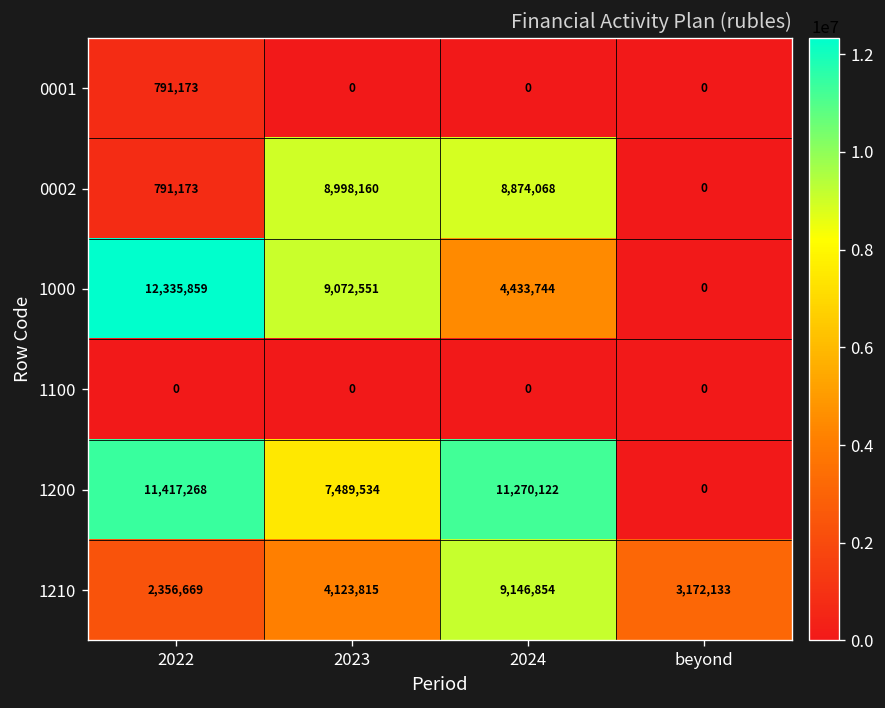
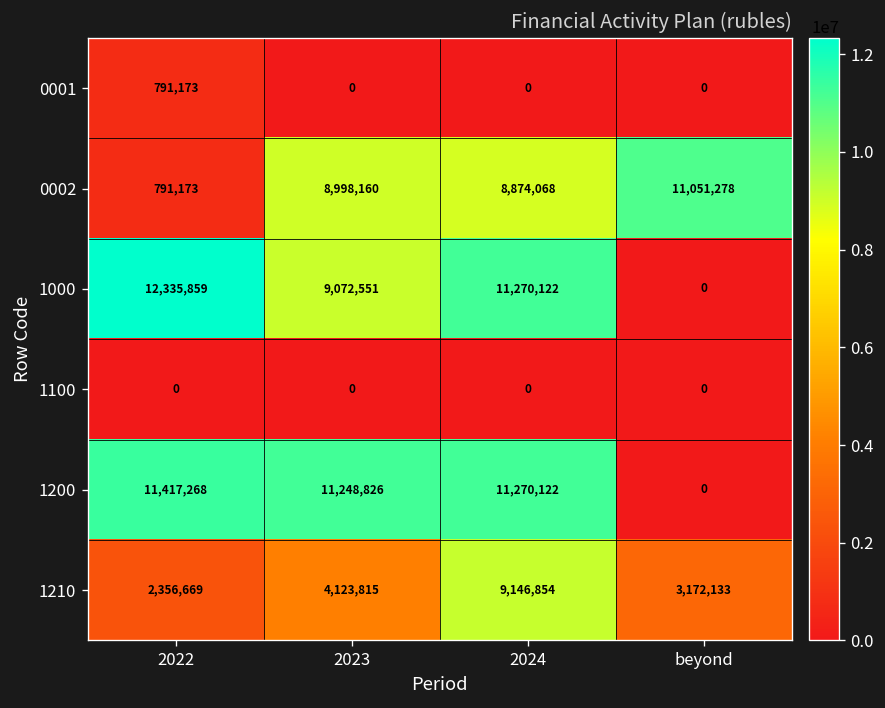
  {
    "0001": {
      "2022": "791,173",
      "2023": "0",
      "2024": "0",
      "beyond": "0"
    },
    "0002": {
      "2022": "791,173",
      "2023": "8,998,160",
      "2024": "8,874,068",
-     "beyond": "0"
+     "beyond": "11,051,278"
    },
    "1000": {
      "2022": "12,335,859",
      "2023": "9,072,551",
-     "2024": "4,433,744",
+     "2024": "11,270,122",
      "beyond": "0"
    },
    "1100": {
      "2022": "0",
      "2023": "0",
      "2024": "0",
      "beyond": "0"
    },
    "1200": {
      "2022": "11,417,268",
-     "2023": "7,489,534",
+     "2023": "11,248,826",
      "2024": "11,270,122",
      "beyond": "0"
    },
    "1210": {
      "2022": "2,356,669",
      "2023": "4,123,815",
      "2024": "9,146,854",
      "beyond": "3,172,133"
    }
  }
